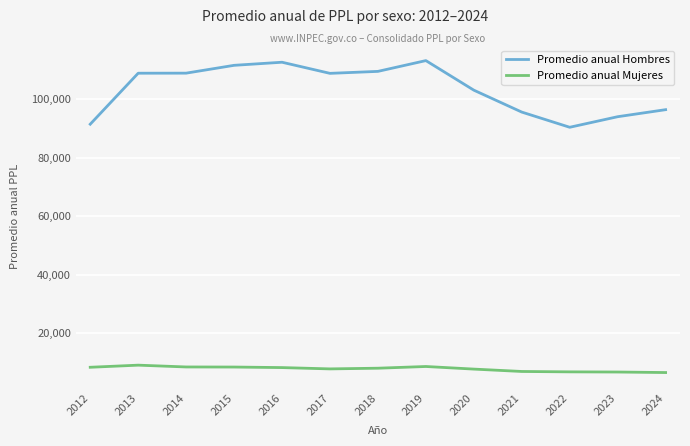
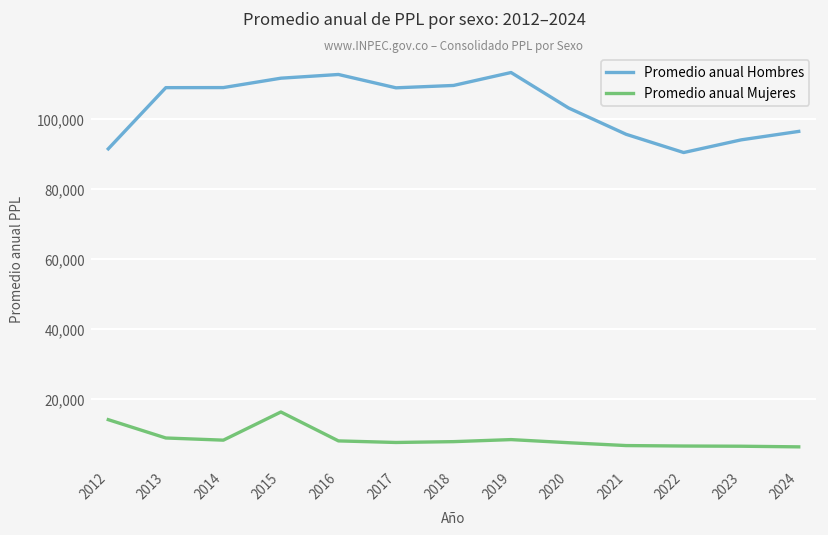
  {
    "Promedio anual Hombres": {
      "2012": "92,000",
      "2013": "109,000",
      "2014": "109,000",
      "2015": "112,000",
      "2016": "113,000",
      "2017": "109,000",
      "2018": "110,000",
      "2019": "113,000",
      "2020": "103,000",
      "2021": "96,000",
      "2022": "90,000",
      "2023": "94,000",
      "2024": "97,000"
    },
    "Promedio anual Mujeres": {
-     "2012": "8,000",
+     "2012": "14,000",
      "2013": "9,000",
      "2014": "8,000",
-     "2015": "8,000",
+     "2015": "16,000",
      "2016": "8,000",
      "2017": "8,000",
      "2018": "8,000",
      "2019": "9,000",
      "2020": "8,000",
      "2021": "7,000",
      "2022": "7,000",
      "2023": "7,000",
      "2024": "6,000"
    }
  }
